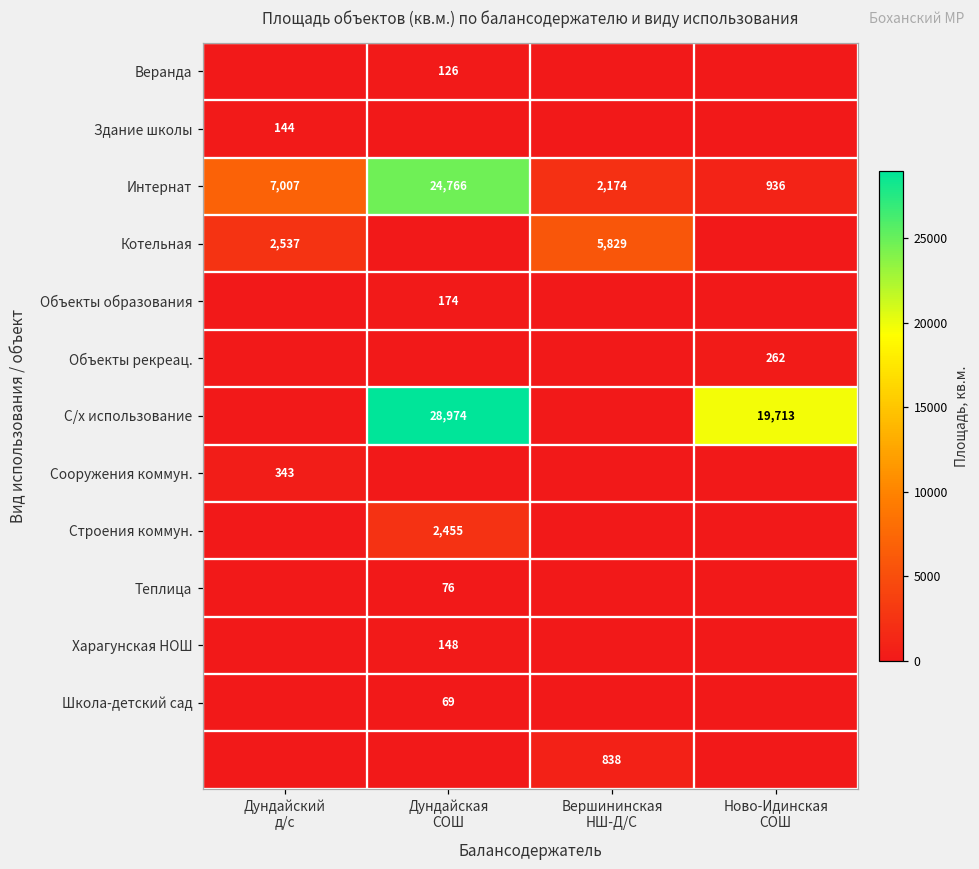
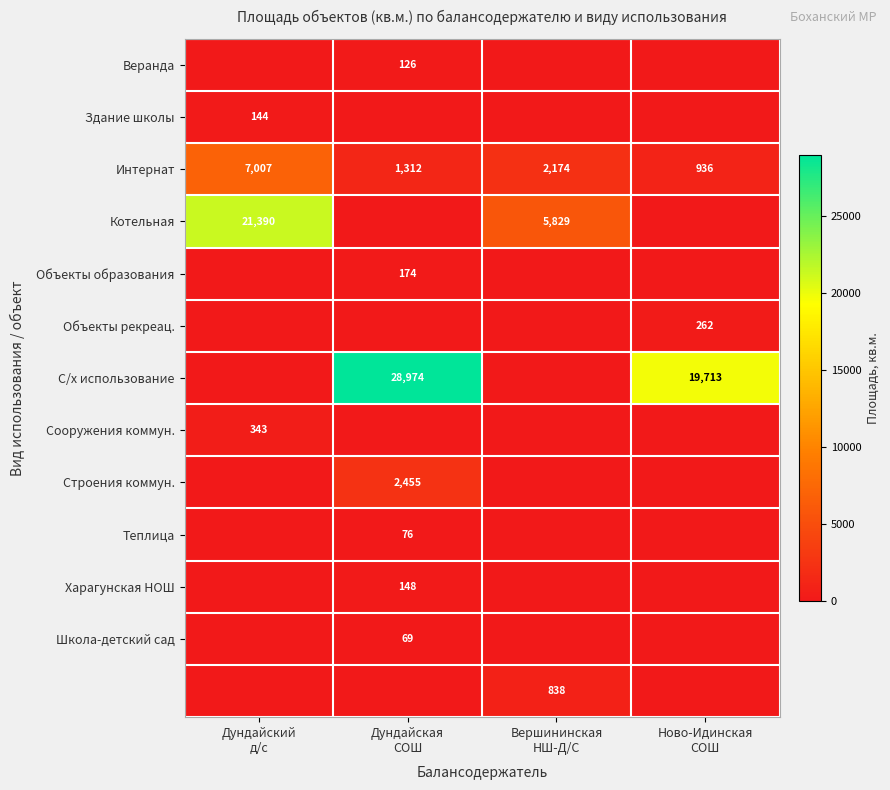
  {
    "Веранда": {
      "Дундайская СОШ": "126"
    },
    "Здание школы": {
      "Дундайский д/с": "144"
    },
    "Интернат": {
      "Дундайский д/с": "7,007",
-     "Дундайская СОШ": "24,766",
+     "Дундайская СОШ": "1,312",
      "Вершининская НШ-Д/С": "2,174",
      "Ново-Идинская СОШ": "936"
    },
    "Котельная": {
-     "Дундайский д/с": "2,537",
+     "Дундайский д/с": "21,390",
      "Вершининская НШ-Д/С": "5,829"
    },
    "Объекты образования": {
      "Дундайская СОШ": "174"
    },
    "Объекты рекреац.": {
      "Ново-Идинская СОШ": "262"
    },
    "С/х использование": {
      "Дундайская СОШ": "28,974",
      "Ново-Идинская СОШ": "19,713"
    },
    "Сооружения коммун.": {
      "Дундайский д/с": "343"
    },
    "Строения коммун.": {
      "Дундайская СОШ": "2,455"
    },
    "Теплица": {
      "Дундайская СОШ": "76"
    },
    "Харагунская НОШ": {
      "Дундайская СОШ": "148"
    },
    "Школа-детский сад": {
      "Дундайская СОШ": "69"
    }
  }
